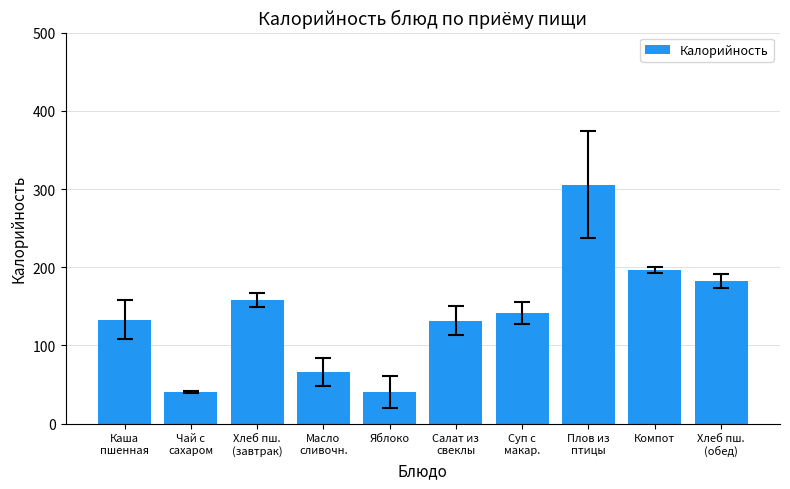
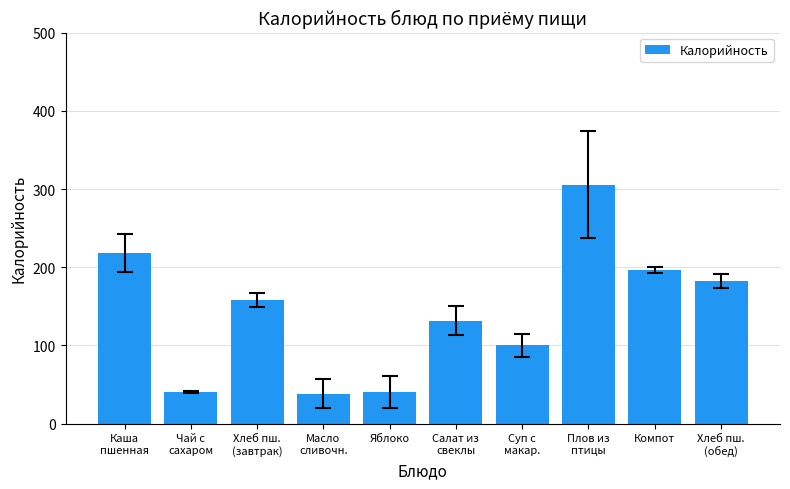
  {
    "Калорийность": {
-     "Каша пшенная": 130,
+     "Каша пшенная": 220,
      "Чай с сахаром": 40,
      "Хлеб пш. (завтрак)": 160,
-     "Масло сливочн.": 70,
+     "Масло сливочн.": 40,
      "Яблоко": 40,
      "Салат из свеклы": 130,
-     "Суп с макар.": 140,
+     "Суп с макар.": 100,
      "Плов из птицы": 310,
      "Компот": 200,
      "Хлеб пш. (обед)": 180
    }
  }
